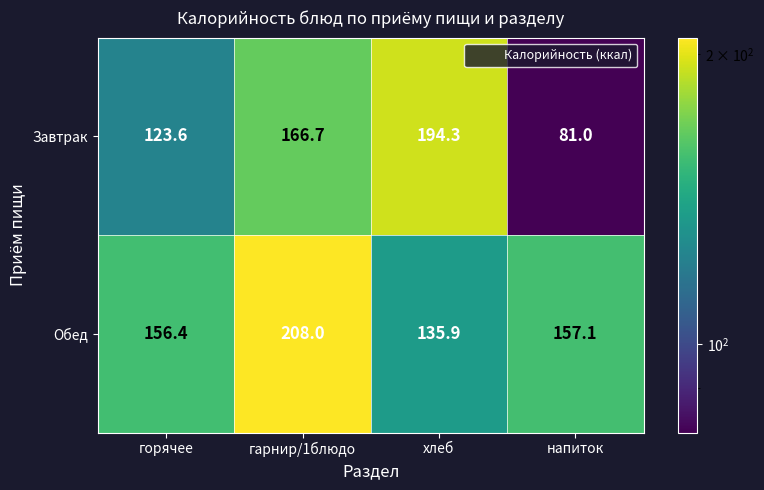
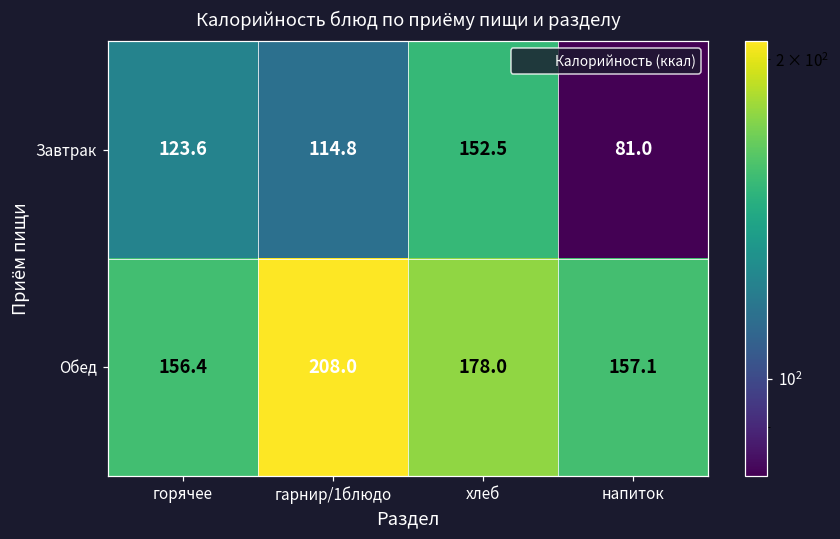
  {
    "Завтрак": {
      "горячее": 123.6,
-     "гарнир/1блюдо": 166.7,
-     "хлеб": 194.3,
+     "гарнир/1блюдо": 114.8,
+     "хлеб": 152.5,
      "напиток": 81.0
    },
    "Обед": {
      "горячее": 156.4,
      "гарнир/1блюдо": 208.0,
-     "хлеб": 135.9,
+     "хлеб": 178.0,
      "напиток": 157.1
    }
  }
